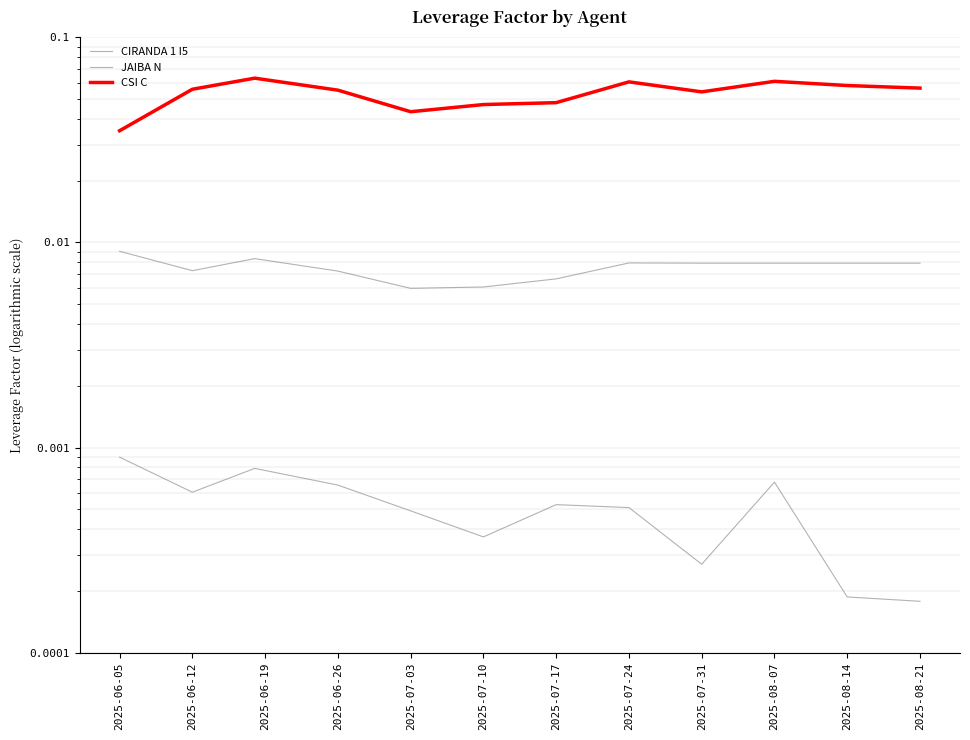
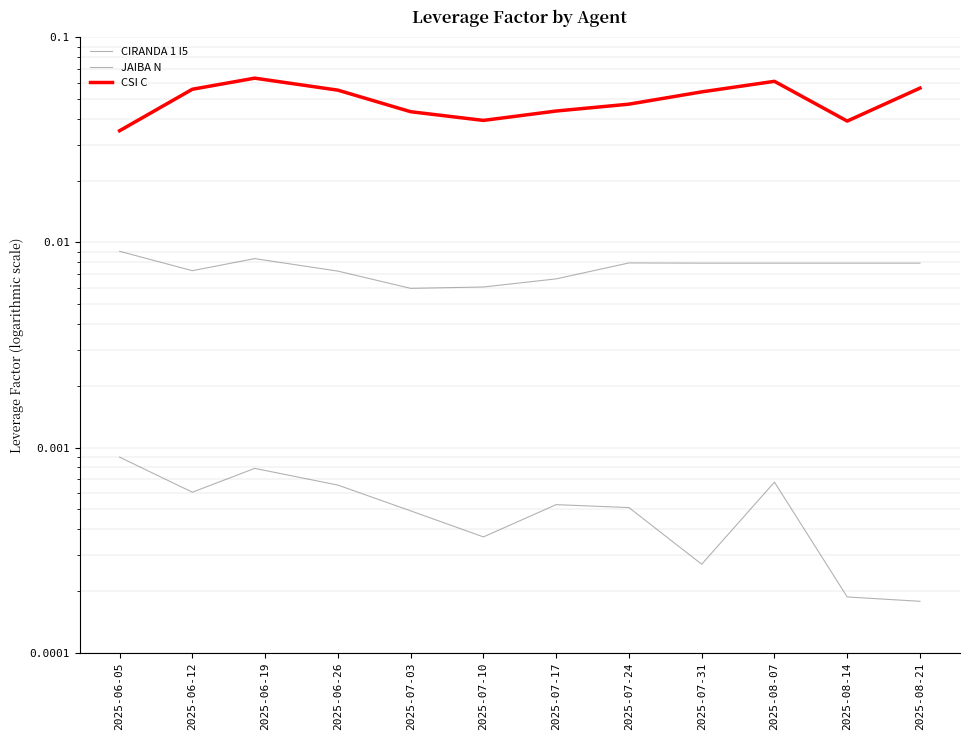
  {
    "CSI C": {
      "2025-06-05": 0.035,
      "2025-06-12": 0.056,
      "2025-06-26": 0.055,
      "2025-07-03": 0.043,
-     "2025-07-10": 0.047,
-     "2025-07-17": 0.048,
-     "2025-07-24": 0.061,
+     "2025-07-10": 0.039,
+     "2025-07-17": 0.044,
+     "2025-07-24": 0.047,
      "2025-07-31": 0.054,
      "2025-08-07": 0.061,
-     "2025-08-14": 0.058,
+     "2025-08-14": 0.039,
      "2025-08-21": 0.057
    }
  }
